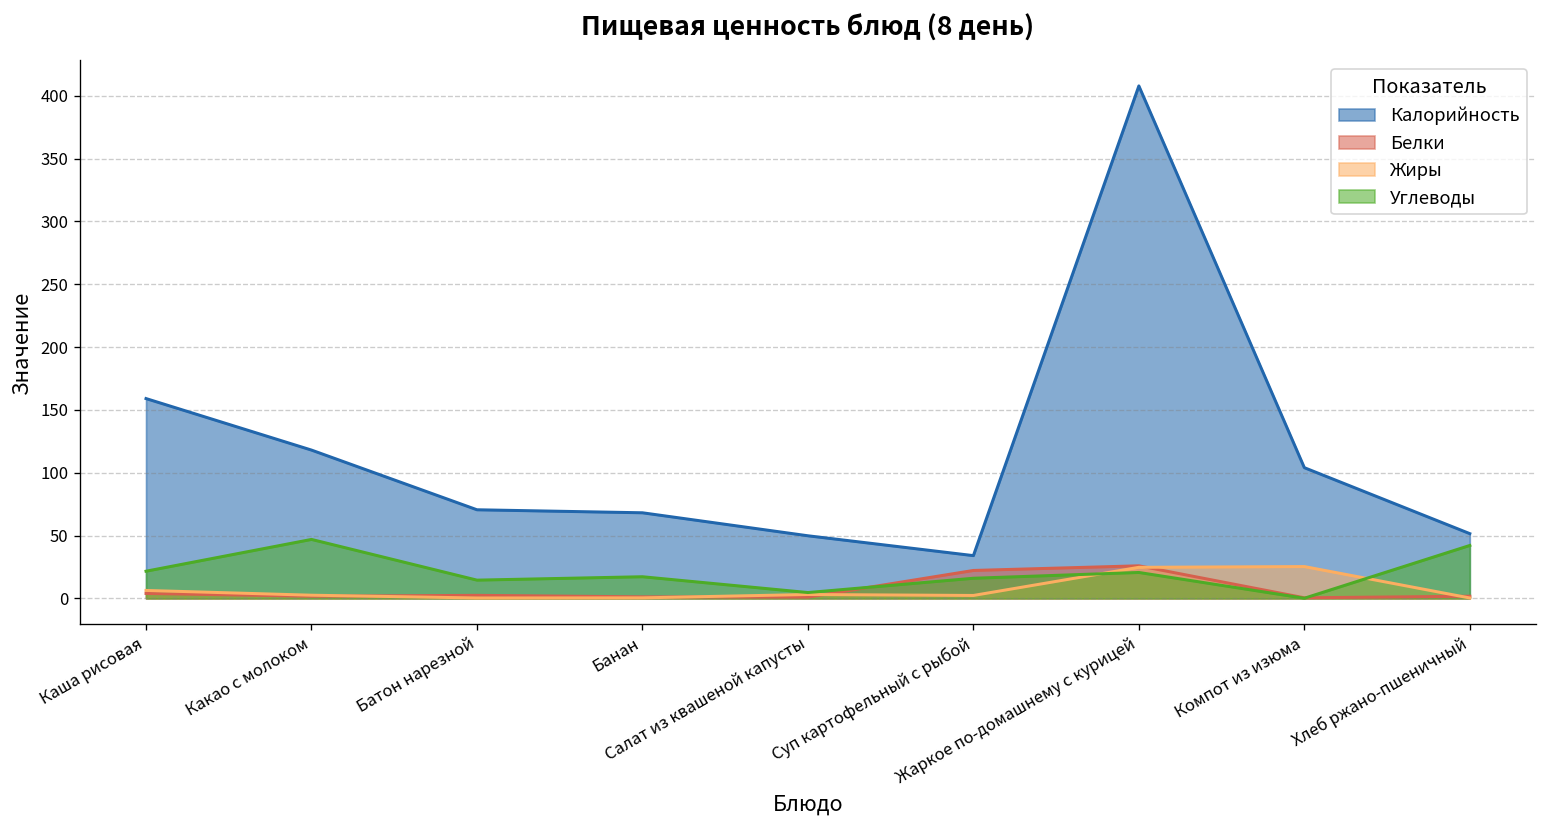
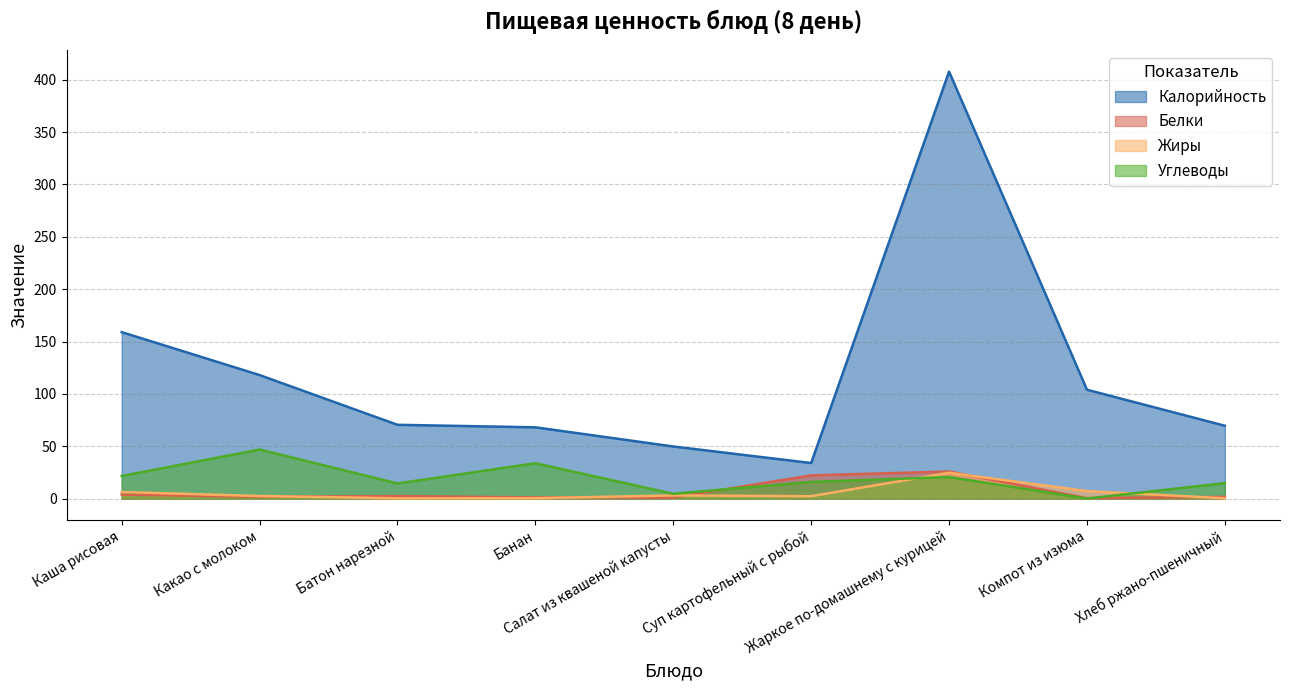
  {
    "Калорийность": {
      "Каша рисовая": 159,
      "Какао с молоком": 118,
      "Батон нарезной": 71,
      "Банан": 68,
      "Салат из квашеной капусты": 50,
      "Суп картофельный с рыбой": 34,
      "Жаркое по-домашнему с курицей": 408,
      "Компот из изюма": 104,
-     "Хлеб ржано-пшеничный": 52
+     "Хлеб ржано-пшеничный": 70
    },
    "Белки": {
      "Суп картофельный с рыбой": 22
    },
    "Жиры": {
      "Суп картофельный с рыбой": 2,
-     "Компот из изюма": 25
+     "Компот из изюма": 7
    },
    "Углеводы": {
      "Каша рисовая": 22,
      "Какао с молоком": 47,
      "Батон нарезной": 15,
-     "Банан": 17,
+     "Банан": 34,
      "Суп картофельный с рыбой": 16,
      "Жаркое по-домашнему с курицей": 21,
-     "Хлеб ржано-пшеничный": 42
+     "Хлеб ржано-пшеничный": 15
    }
  }
